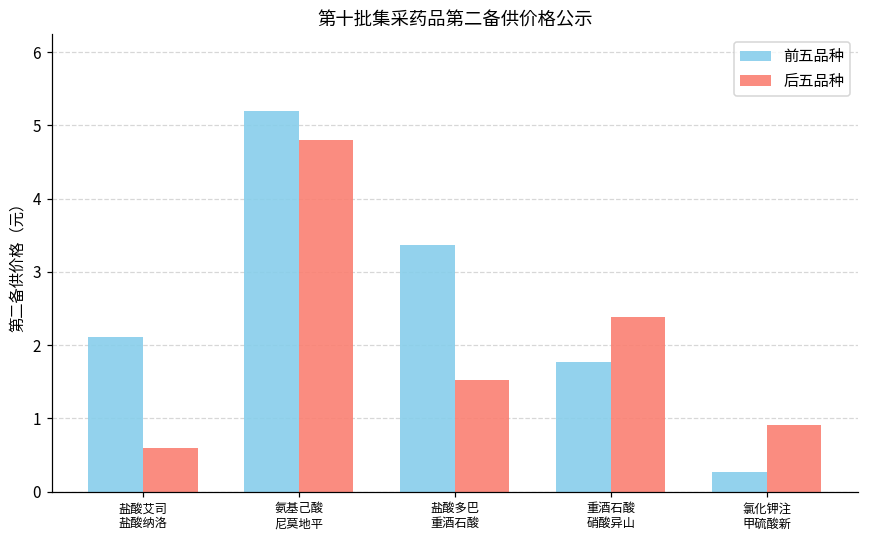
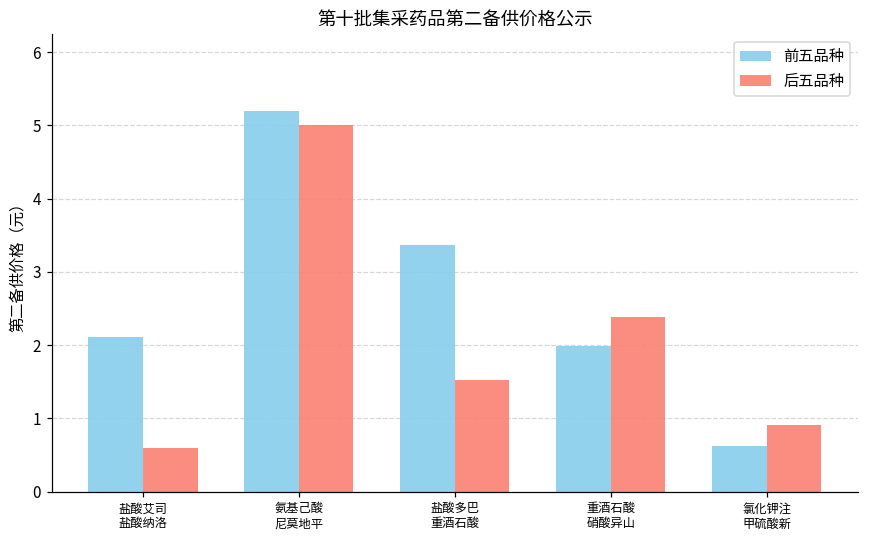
  {
    "前五品种": {
      "盐酸艾司 盐酸纳洛": 2.1,
      "氨基己酸 尼莫地平": 5.2,
      "盐酸多巴 重酒石酸": 3.4,
-     "重酒石酸 硝酸异山": 1.8,
-     "氯化钾注 甲硫酸新": 0.3
+     "重酒石酸 硝酸异山": 2.0,
+     "氯化钾注 甲硫酸新": 0.6
    },
    "后五品种": {
      "盐酸艾司 盐酸纳洛": 0.6,
-     "氨基己酸 尼莫地平": 4.8,
+     "氨基己酸 尼莫地平": 5.0,
      "盐酸多巴 重酒石酸": 1.5,
      "重酒石酸 硝酸异山": 2.4,
      "氯化钾注 甲硫酸新": 0.9
    }
  }
